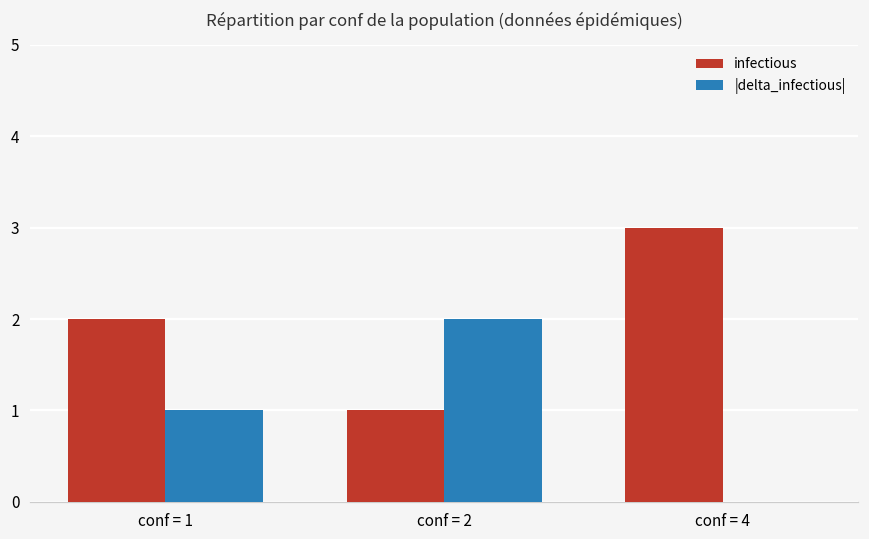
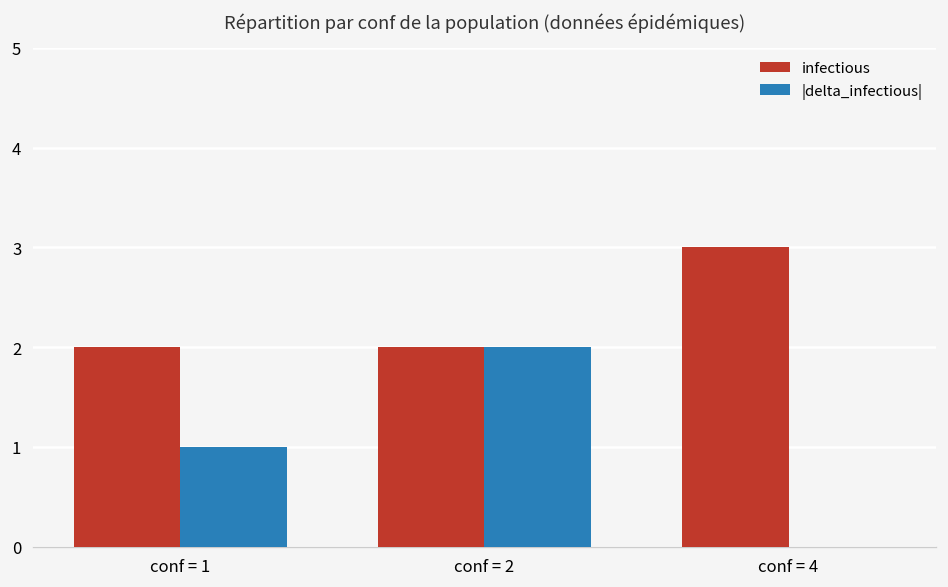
  {
    "infectious": {
      "conf = 1": 2,
-     "conf = 2": 1,
+     "conf = 2": 2,
      "conf = 4": 3
    },
    "|delta_infectious|": {
      "conf = 1": 1,
      "conf = 2": 2,
      "conf = 4": 0
    }
  }
